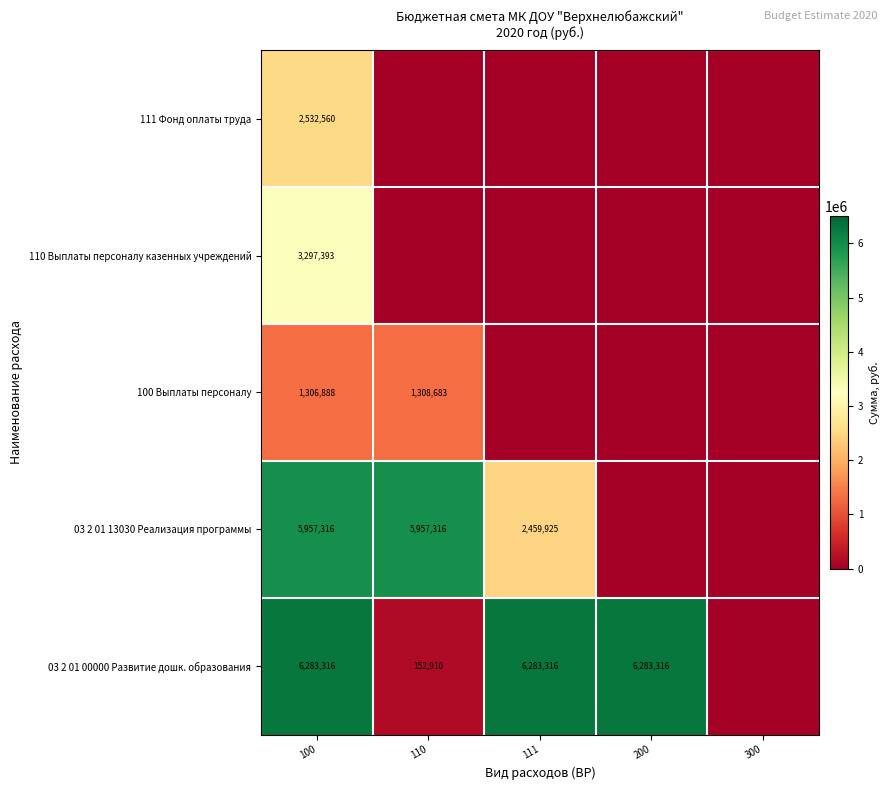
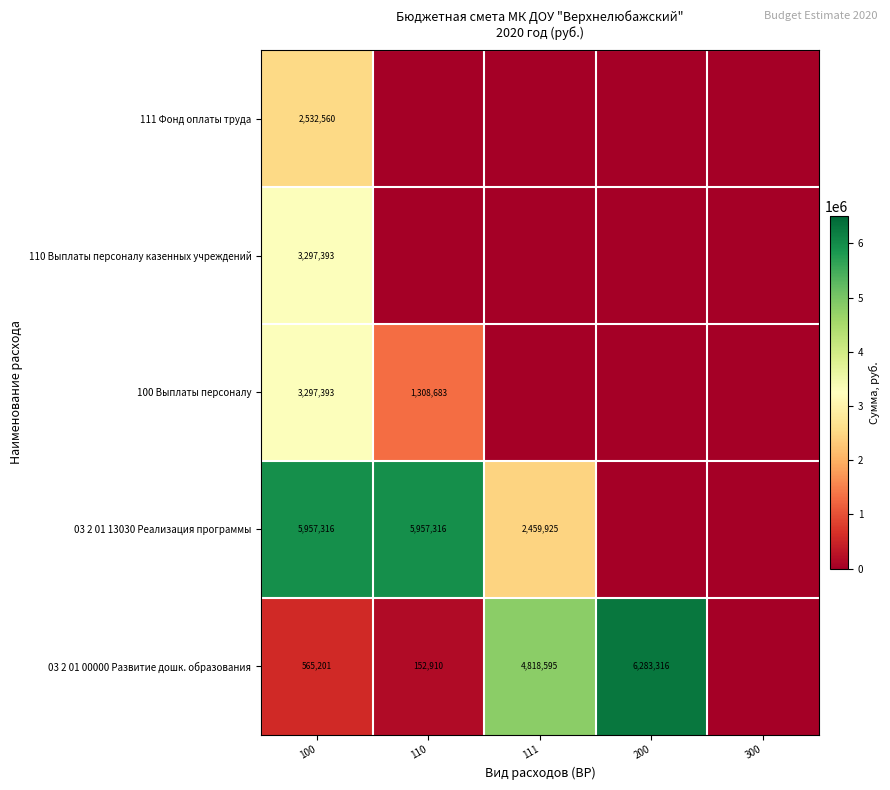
  {
    "111 Фонд оплаты труда": {
      "100": "2,532,560"
    },
    "110 Выплаты персоналу казенных учреждений": {
      "100": "3,297,393"
    },
    "100 Выплаты персоналу": {
-     "100": "1,306,888",
+     "100": "3,297,393",
      "110": "1,308,683"
    },
    "03 2 01 13030 Реализация программы": {
      "100": "5,957,316",
      "110": "5,957,316",
      "111": "2,459,925"
    },
    "03 2 01 00000 Развитие дошк. образования": {
-     "100": "6,283,316",
+     "100": "565,201",
      "110": "152,910",
-     "111": "6,283,316",
+     "111": "4,818,595",
      "200": "6,283,316"
    }
  }
